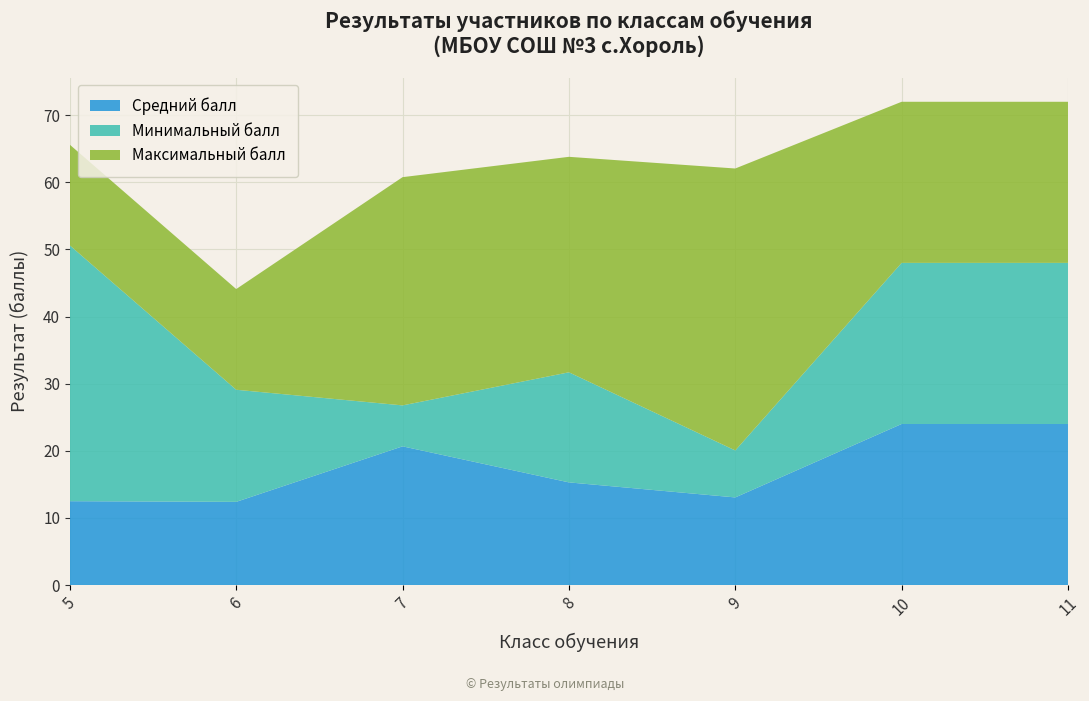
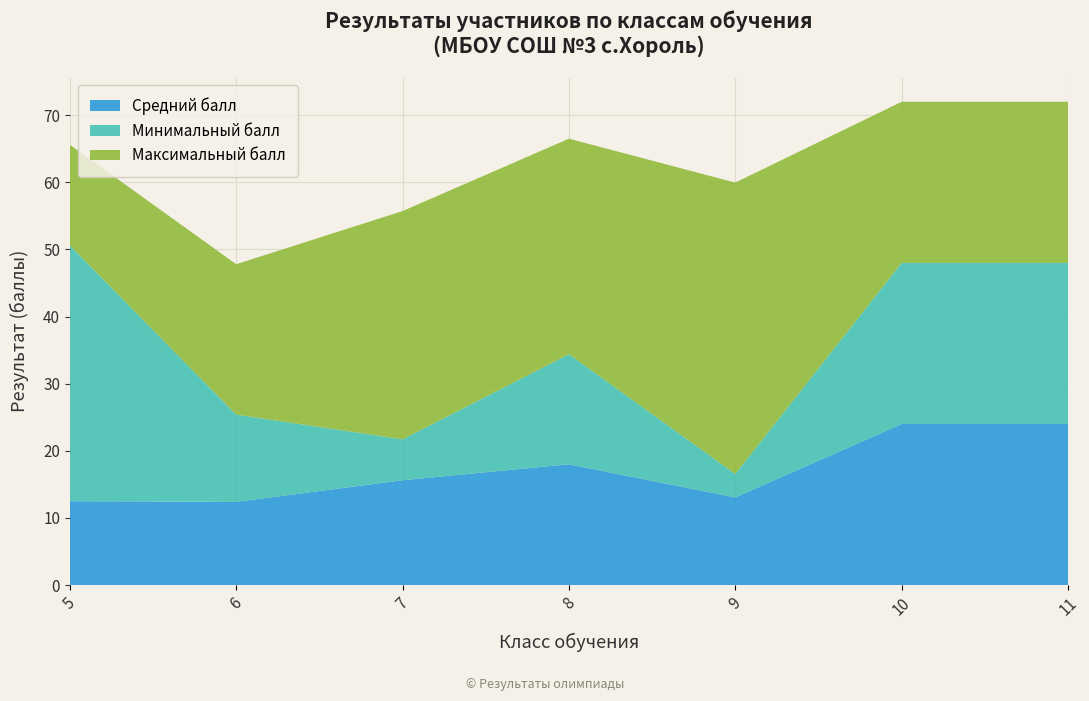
  {
    "Средний балл": {
      "5": 13,
      "6": 12,
-     "7": 21,
-     "8": 15,
+     "7": 16,
+     "8": 18,
      "9": 13,
      "10": 24,
      "11": 24
    },
    "Минимальный балл": {
      "5": 38,
-     "6": 17,
+     "6": 13,
      "7": 6,
      "8": 16,
-     "9": 7,
+     "9": 4,
      "10": 24,
      "11": 24
    },
    "Максимальный балл": {
      "5": 15,
-     "6": 15,
+     "6": 22,
      "7": 34,
      "8": 32,
-     "9": 42,
+     "9": 43,
      "10": 24,
      "11": 24
    }
  }
